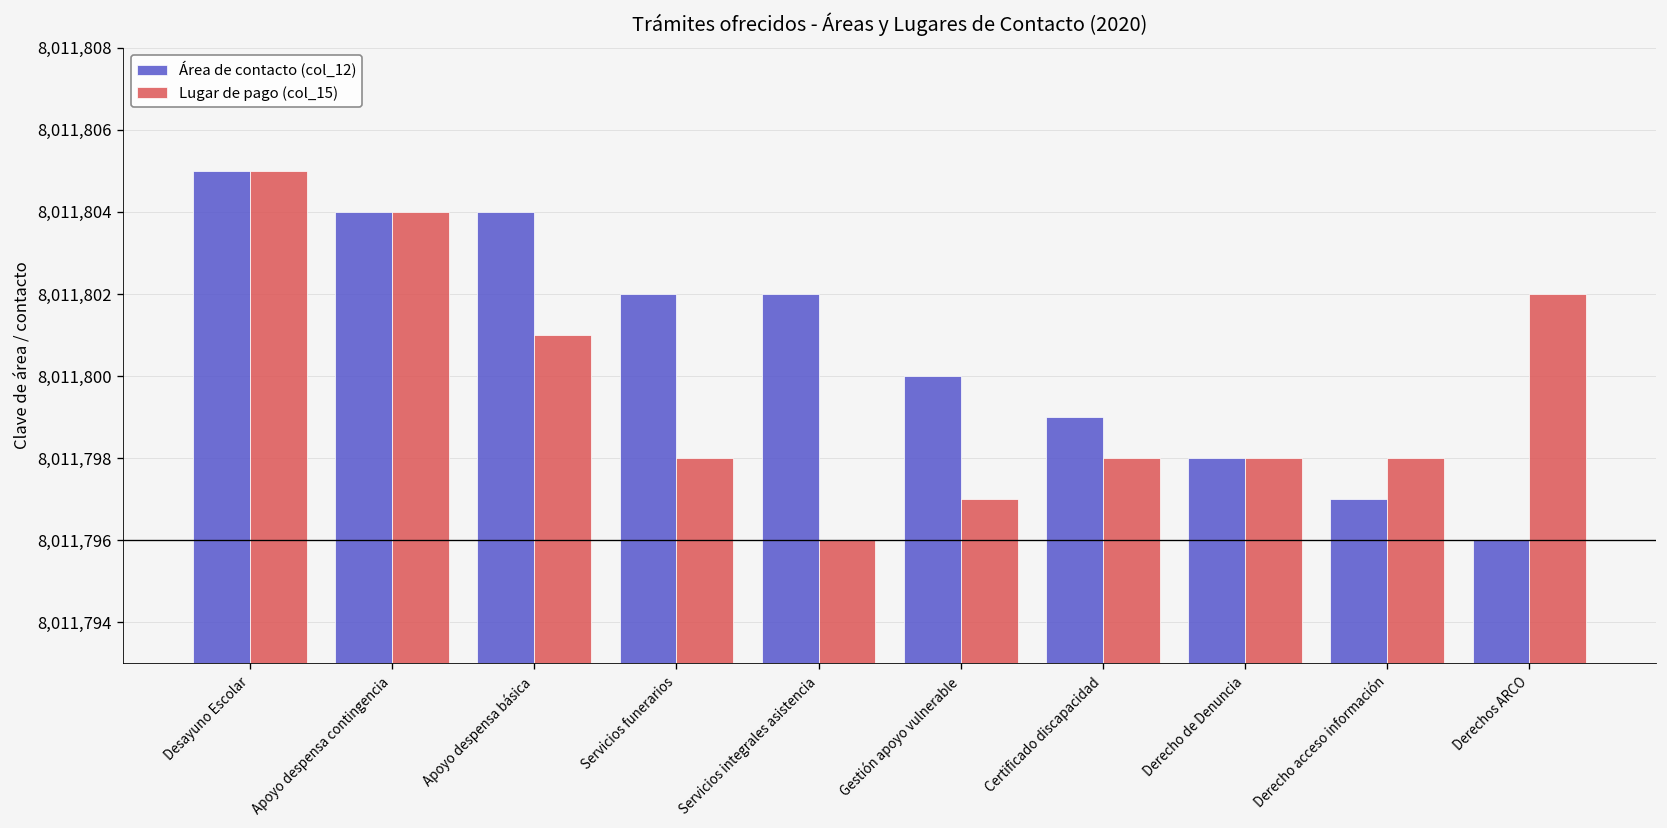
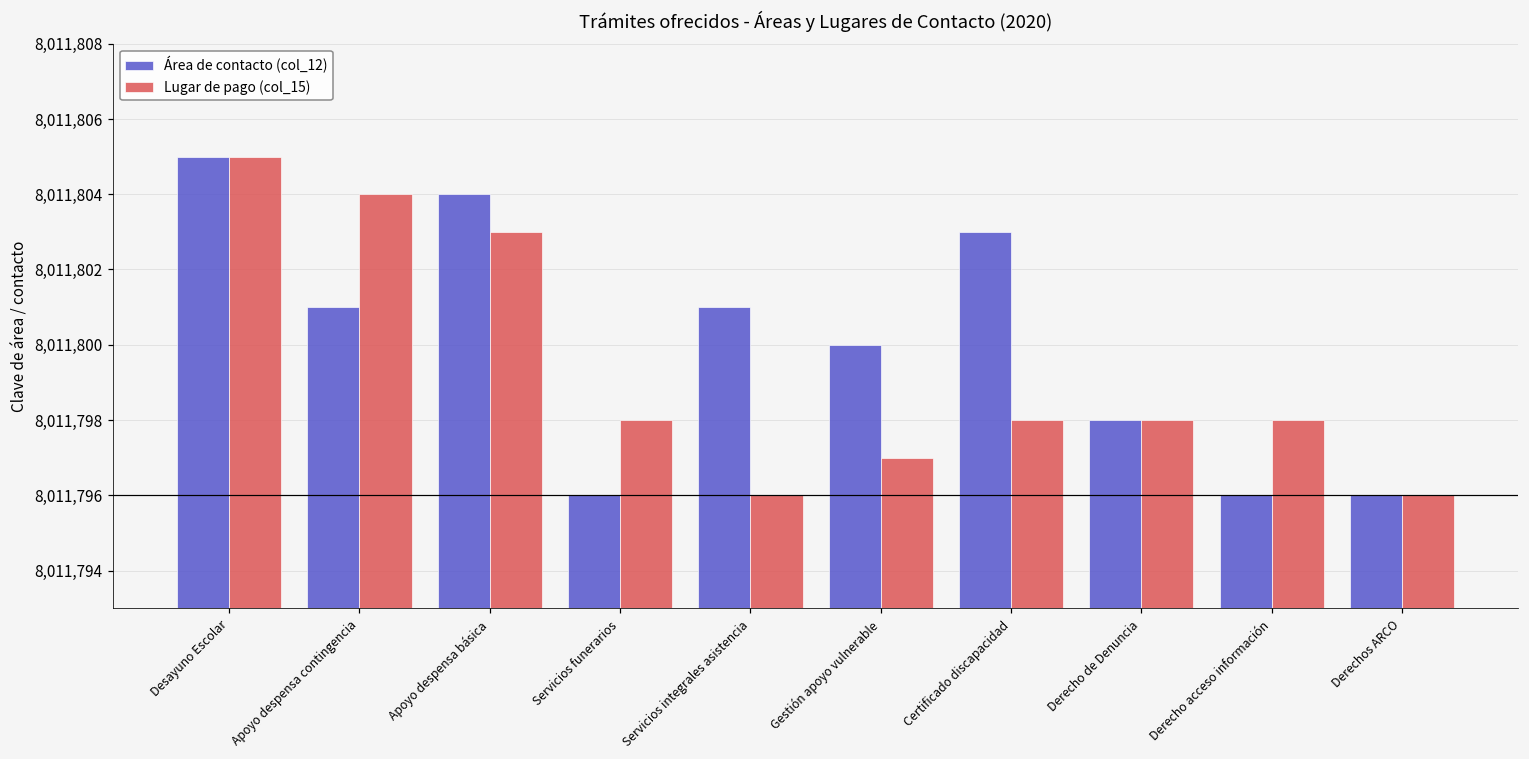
  {
    "Área de contacto (col_12)": {
      "Desayuno Escolar": "8,011,805",
-     "Apoyo despensa contingencia": "8,011,804",
+     "Apoyo despensa contingencia": "8,011,801",
      "Apoyo despensa básica": "8,011,804",
-     "Servicios funerarios": "8,011,802",
-     "Servicios integrales asistencia": "8,011,802",
+     "Servicios funerarios": "8,011,796",
+     "Servicios integrales asistencia": "8,011,801",
      "Gestión apoyo vulnerable": "8,011,800",
-     "Certificado discapacidad": "8,011,799",
+     "Certificado discapacidad": "8,011,803",
      "Derecho de Denuncia": "8,011,798",
-     "Derecho acceso información": "8,011,797",
+     "Derecho acceso información": "8,011,796",
      "Derechos ARCO": "8,011,796"
    },
    "Lugar de pago (col_15)": {
      "Desayuno Escolar": "8,011,805",
      "Apoyo despensa contingencia": "8,011,804",
-     "Apoyo despensa básica": "8,011,801",
+     "Apoyo despensa básica": "8,011,803",
      "Servicios funerarios": "8,011,798",
      "Servicios integrales asistencia": "8,011,796",
      "Gestión apoyo vulnerable": "8,011,797",
      "Certificado discapacidad": "8,011,798",
      "Derecho de Denuncia": "8,011,798",
      "Derecho acceso información": "8,011,798",
-     "Derechos ARCO": "8,011,802"
+     "Derechos ARCO": "8,011,796"
    }
  }
